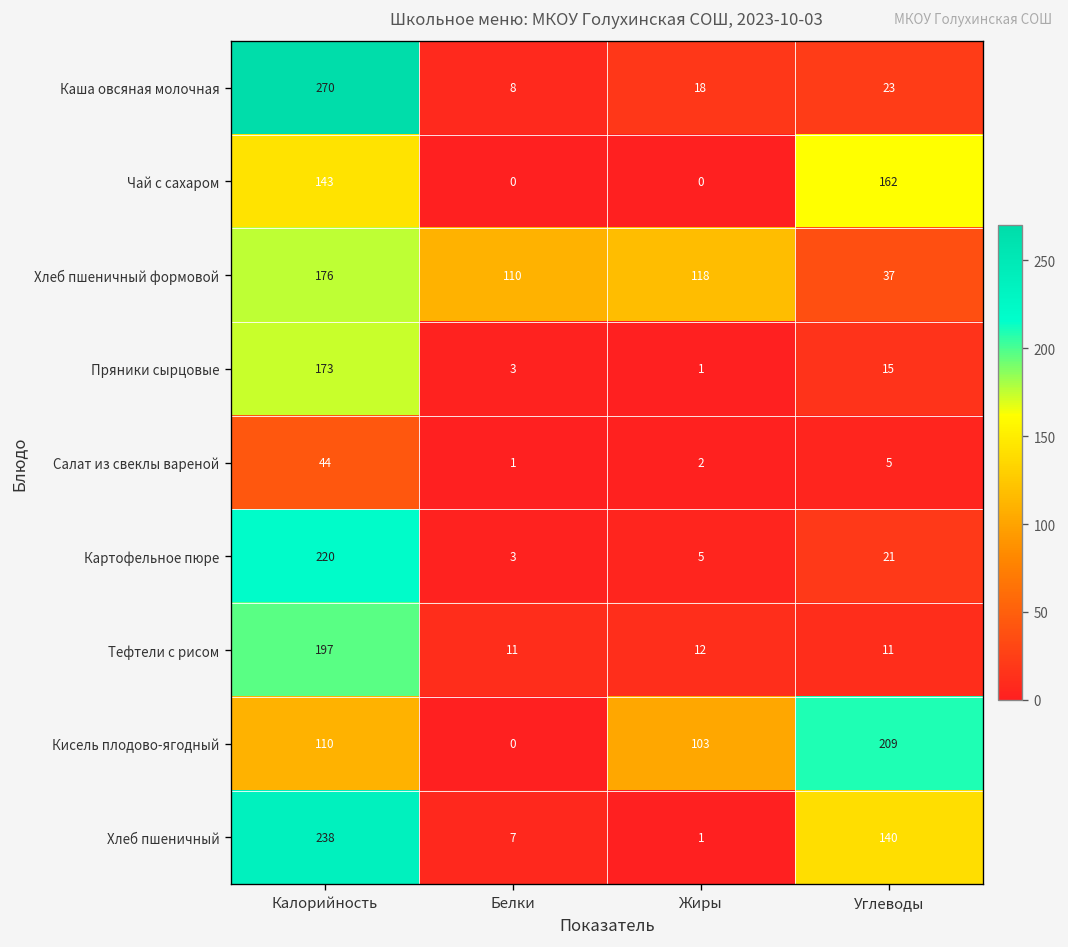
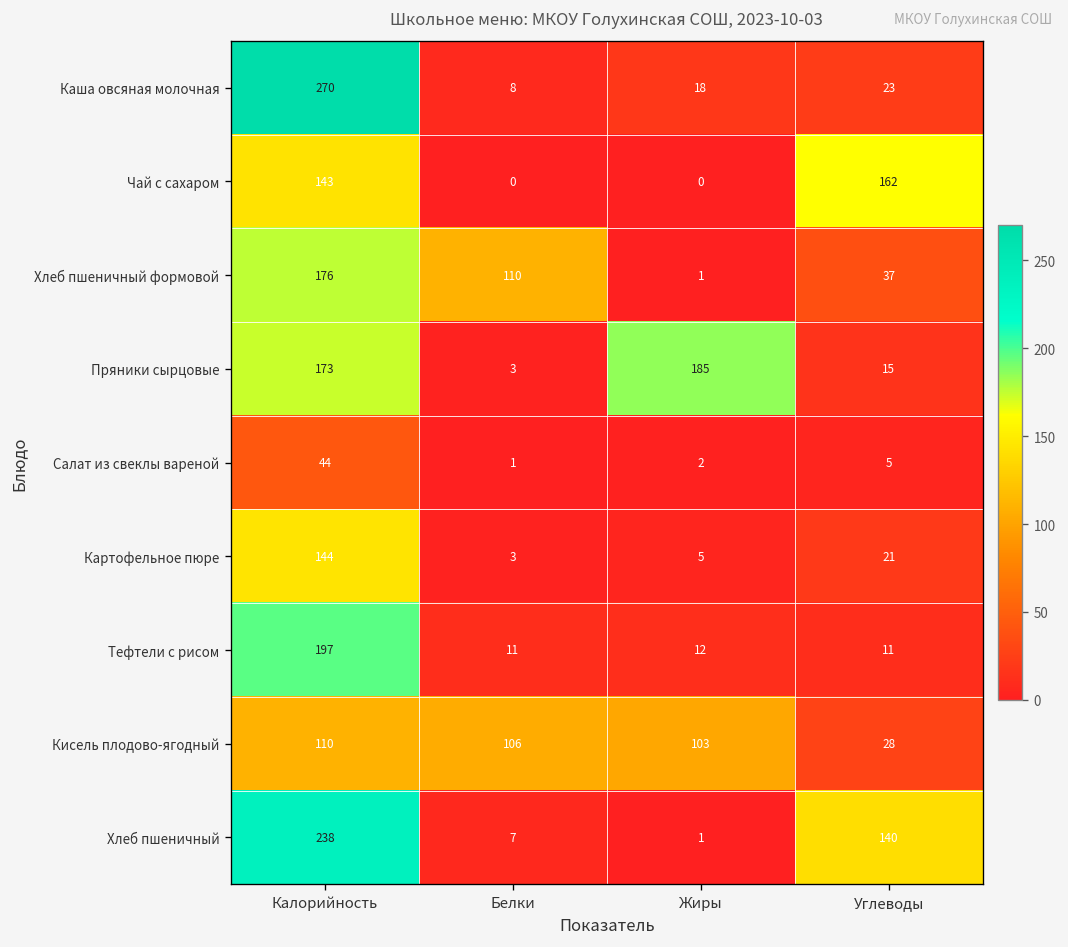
  {
    "Каша овсяная молочная": {
      "Калорийность": 270,
      "Белки": 8,
      "Жиры": 18,
      "Углеводы": 23
    },
    "Чай с сахаром": {
      "Калорийность": 143,
      "Белки": 0,
      "Жиры": 0,
      "Углеводы": 162
    },
    "Хлеб пшеничный формовой": {
      "Калорийность": 176,
      "Белки": 110,
-     "Жиры": 118,
+     "Жиры": 1,
      "Углеводы": 37
    },
    "Пряники сырцовые": {
      "Калорийность": 173,
      "Белки": 3,
-     "Жиры": 1,
+     "Жиры": 185,
      "Углеводы": 15
    },
    "Салат из свеклы вареной": {
      "Калорийность": 44,
      "Белки": 1,
      "Жиры": 2,
      "Углеводы": 5
    },
    "Картофельное пюре": {
-     "Калорийность": 220,
+     "Калорийность": 144,
      "Белки": 3,
      "Жиры": 5,
      "Углеводы": 21
    },
    "Тефтели с рисом": {
      "Калорийность": 197,
      "Белки": 11,
      "Жиры": 12,
      "Углеводы": 11
    },
    "Кисель плодово-ягодный": {
      "Калорийность": 110,
-     "Белки": 0,
+     "Белки": 106,
      "Жиры": 103,
-     "Углеводы": 209
+     "Углеводы": 28
    },
    "Хлеб пшеничный": {
      "Калорийность": 238,
      "Белки": 7,
      "Жиры": 1,
      "Углеводы": 140
    }
  }
